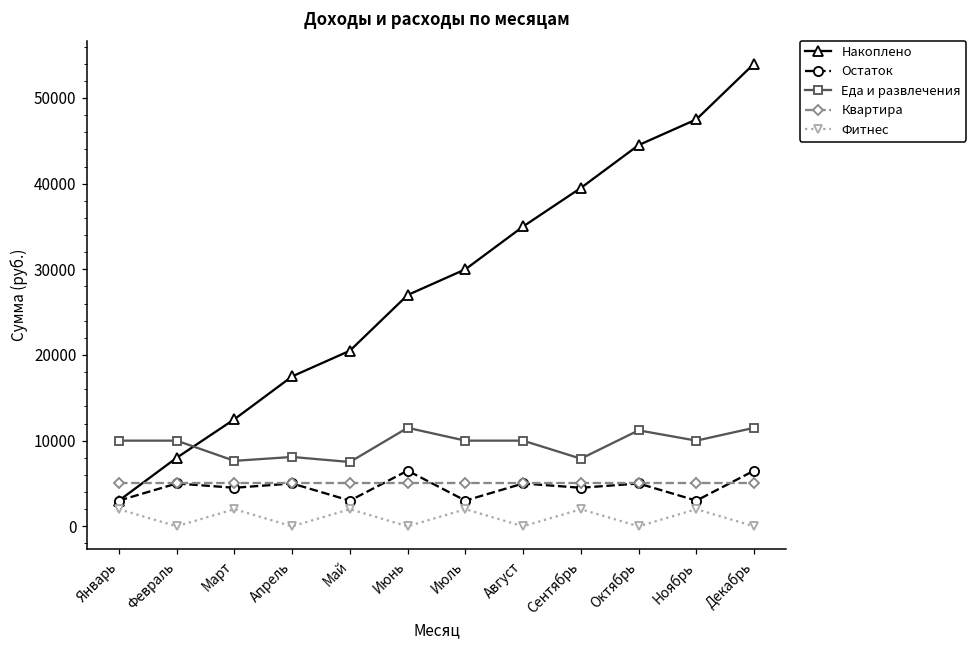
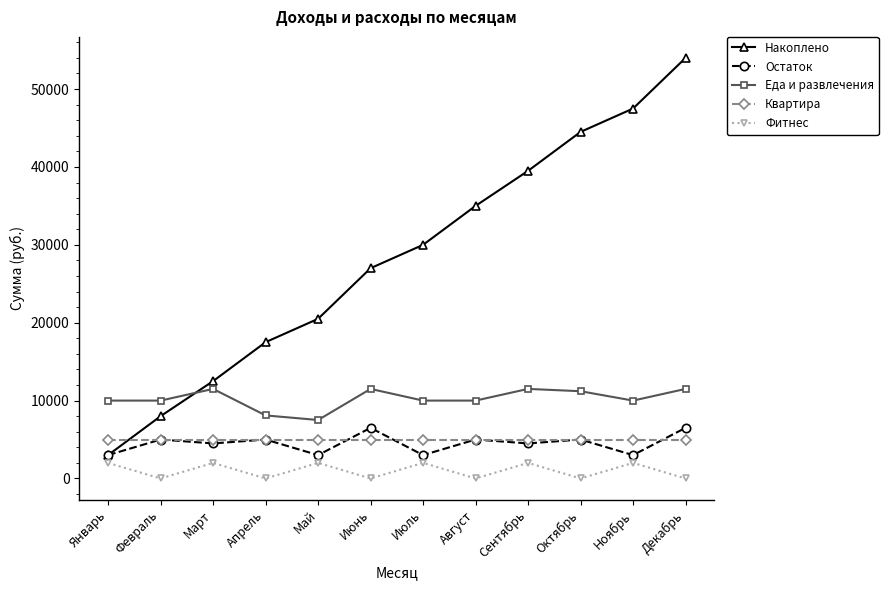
  {
    "Еда и развлечения": {
      "Январь": 10000,
      "Февраль": 10000,
-     "Март": 8000,
+     "Март": 12000,
      "Апрель": 8000,
      "Май": 8000,
      "Июнь": 12000,
      "Июль": 10000,
      "Август": 10000,
-     "Сентябрь": 8000,
+     "Сентябрь": 12000,
      "Октябрь": 11000,
      "Ноябрь": 10000,
      "Декабрь": 12000
    }
  }
